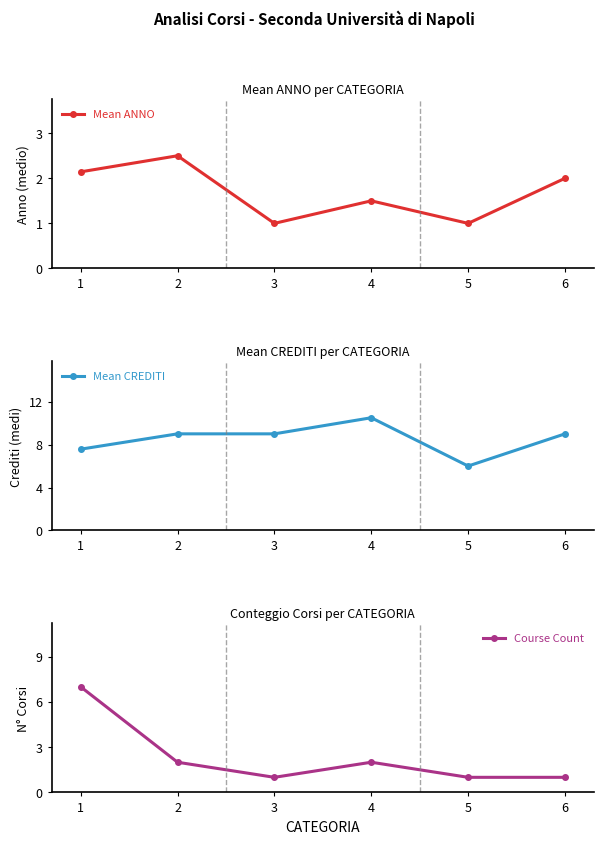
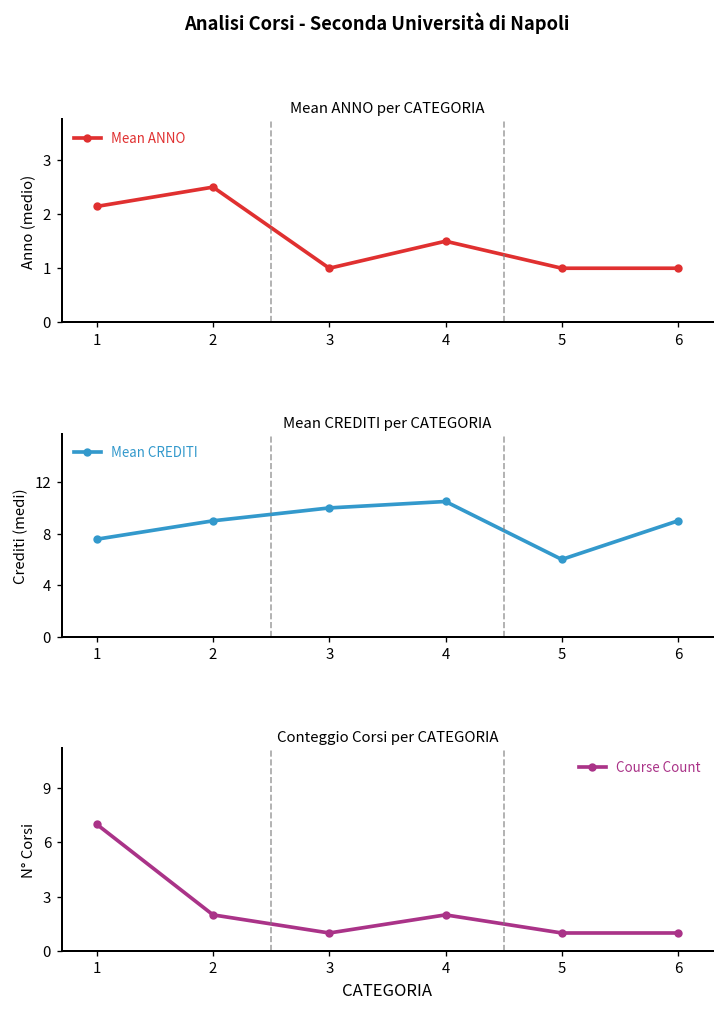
  {
    "Mean ANNO per CATEGORIA": {
      "1": 2.1,
      "2": 2.5,
      "3": 1,
      "4": 1.5,
      "5": 1,
-     "6": 2
+     "6": 1
    },
    "Mean CREDITI per CATEGORIA": {
      "1": 7.6,
      "2": 9,
-     "3": 9,
+     "3": 10,
      "4": 10.5,
      "5": 6,
      "6": 9
    },
    "Conteggio Corsi per CATEGORIA": {
      "1": 7.0,
      "2": 2.0,
      "3": 1.0,
      "4": 2.0,
      "5": 1.0,
      "6": 1.0
    }
  }
